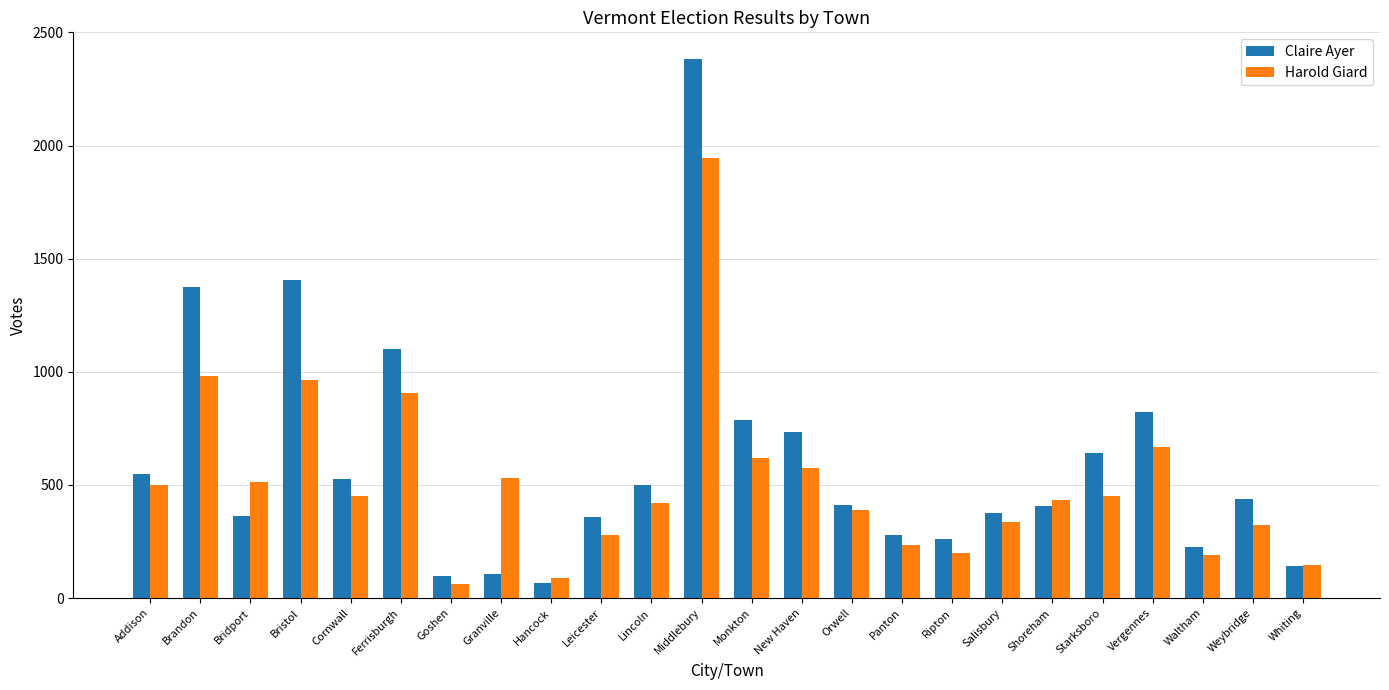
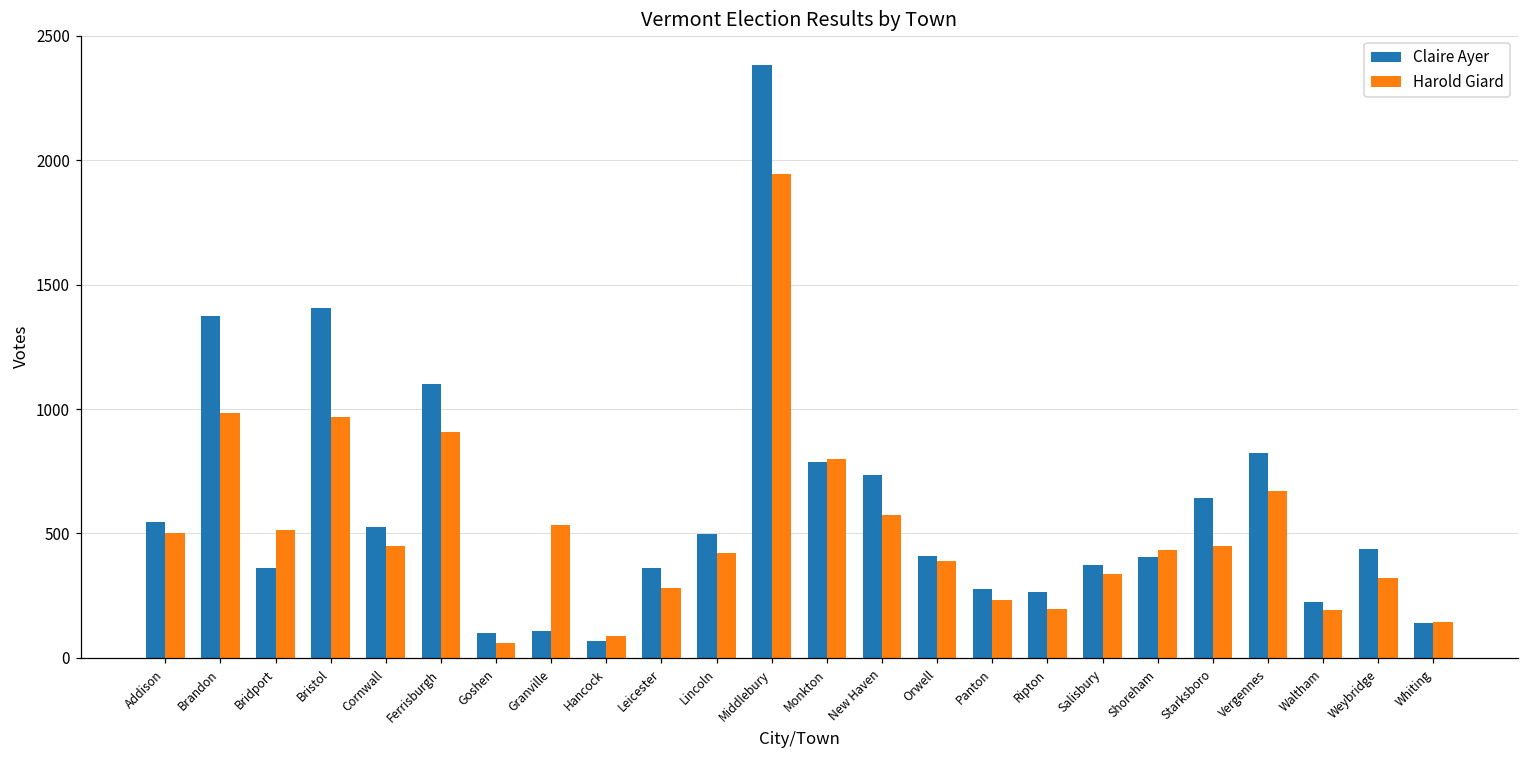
  {
    "Claire Ayer": {
      "Addison": 550,
      "Brandon": 1370,
      "Bridport": 360,
      "Bristol": 1400,
      "Cornwall": 530,
      "Ferrisburgh": 1100,
      "Goshen": 100,
      "Granville": 110,
      "Hancock": 70,
      "Leicester": 360,
      "Lincoln": 500,
      "Middlebury": 2380,
      "Monkton": 790,
      "New Haven": 740,
      "Orwell": 410,
      "Panton": 280,
      "Ripton": 260,
      "Salisbury": 370,
      "Shoreham": 410,
      "Starksboro": 640,
      "Vergennes": 820,
      "Waltham": 230,
      "Weybridge": 440,
      "Whiting": 140
    },
    "Harold Giard": {
      "Addison": 500,
      "Brandon": 980,
      "Bridport": 510,
      "Bristol": 970,
      "Cornwall": 450,
      "Ferrisburgh": 910,
      "Goshen": 60,
      "Granville": 530,
      "Hancock": 90,
      "Leicester": 280,
      "Lincoln": 420,
      "Middlebury": 1940,
-     "Monkton": 620,
+     "Monkton": 800,
      "New Haven": 580,
      "Orwell": 390,
      "Panton": 230,
      "Ripton": 200,
      "Salisbury": 340,
      "Shoreham": 440,
      "Starksboro": 450,
      "Vergennes": 670,
      "Waltham": 190,
      "Weybridge": 320,
      "Whiting": 150
    }
  }
